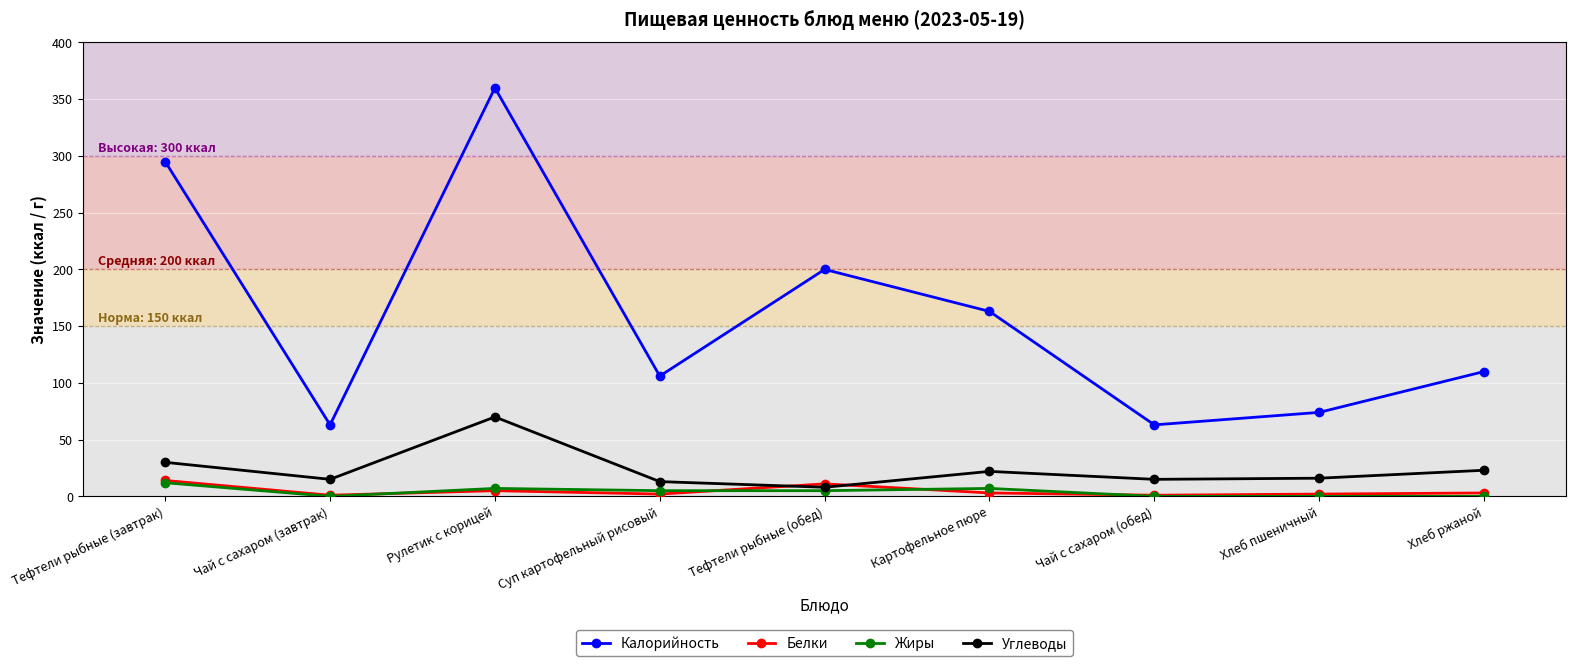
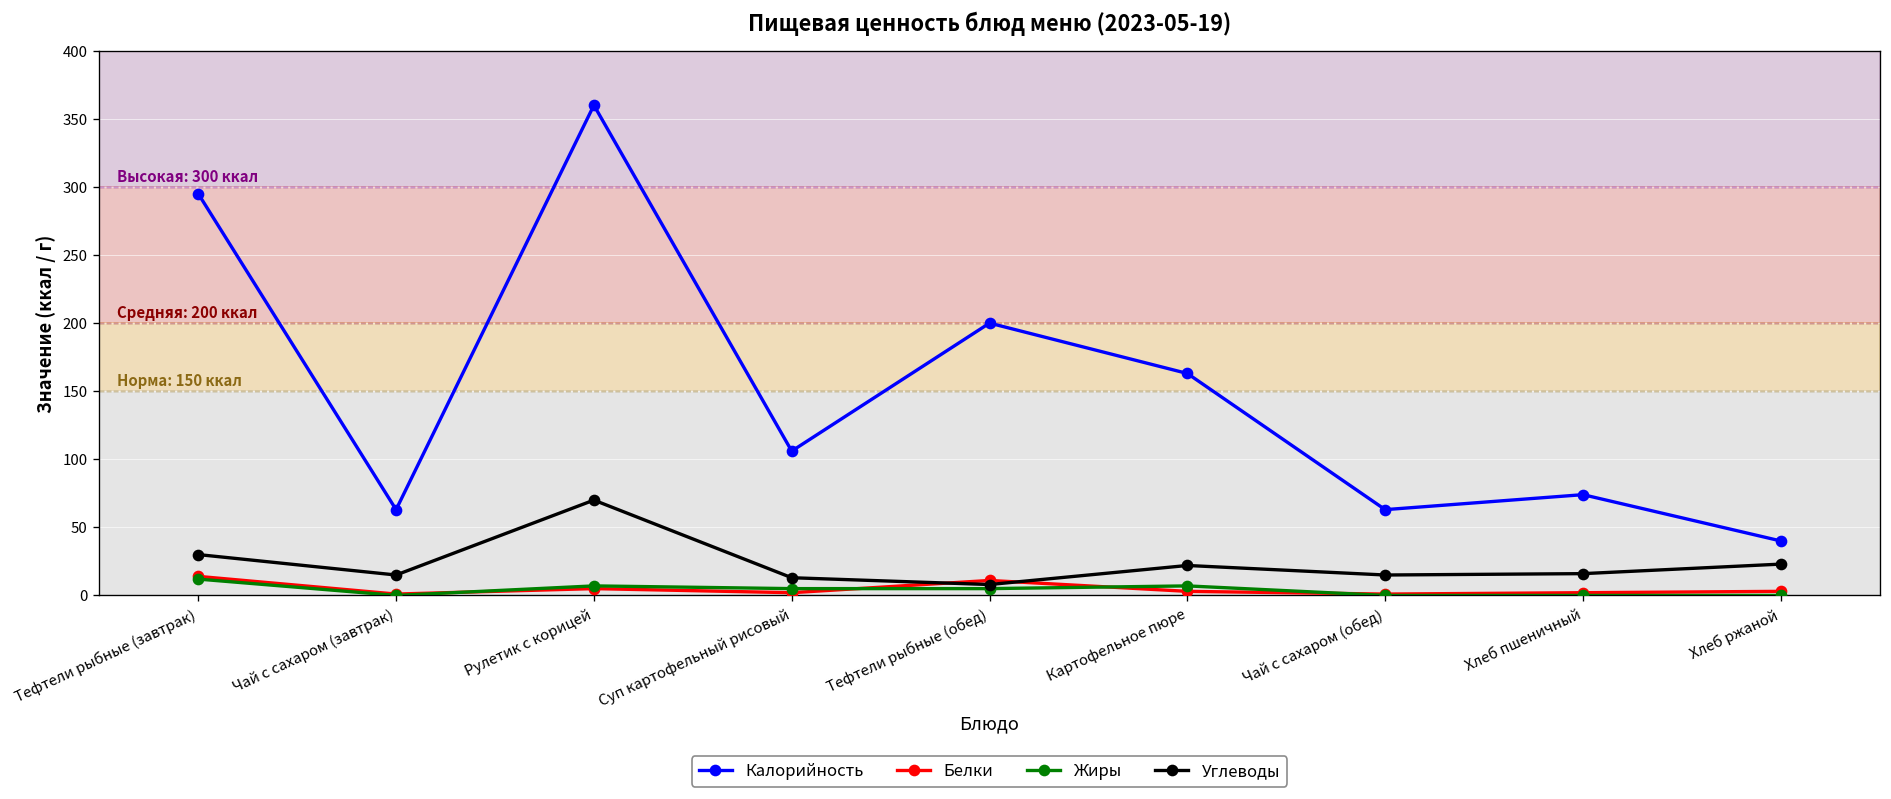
  {
    "Калорийность": {
      "Чай с сахаром (завтрак)": 63,
      "Рулетик с корицей": 360,
      "Суп картофельный рисовый": 106,
      "Тефтели рыбные (обед)": 200,
      "Картофельное пюре": 163,
      "Чай с сахаром (обед)": 63,
      "Хлеб пшеничный": 74,
-     "Хлеб ржаной": 110
+     "Хлеб ржаной": 40
    },
    "Белки": {
      "Суп картофельный рисовый": 2,
      "Тефтели рыбные (обед)": 11,
      "Картофельное пюре": 3,
      "Хлеб ржаной": 3
    },
    "Жиры": {
      "Суп картофельный рисовый": 5,
      "Тефтели рыбные (обед)": 5,
      "Картофельное пюре": 7,
      "Хлеб ржаной": 0
    },
    "Углеводы": {
      "Тефтели рыбные (завтрак)": 30,
      "Чай с сахаром (завтрак)": 15,
      "Рулетик с корицей": 70,
      "Суп картофельный рисовый": 13,
      "Тефтели рыбные (обед)": 8,
      "Картофельное пюре": 22,
      "Чай с сахаром (обед)": 15,
      "Хлеб пшеничный": 16,
      "Хлеб ржаной": 23
    }
  }
